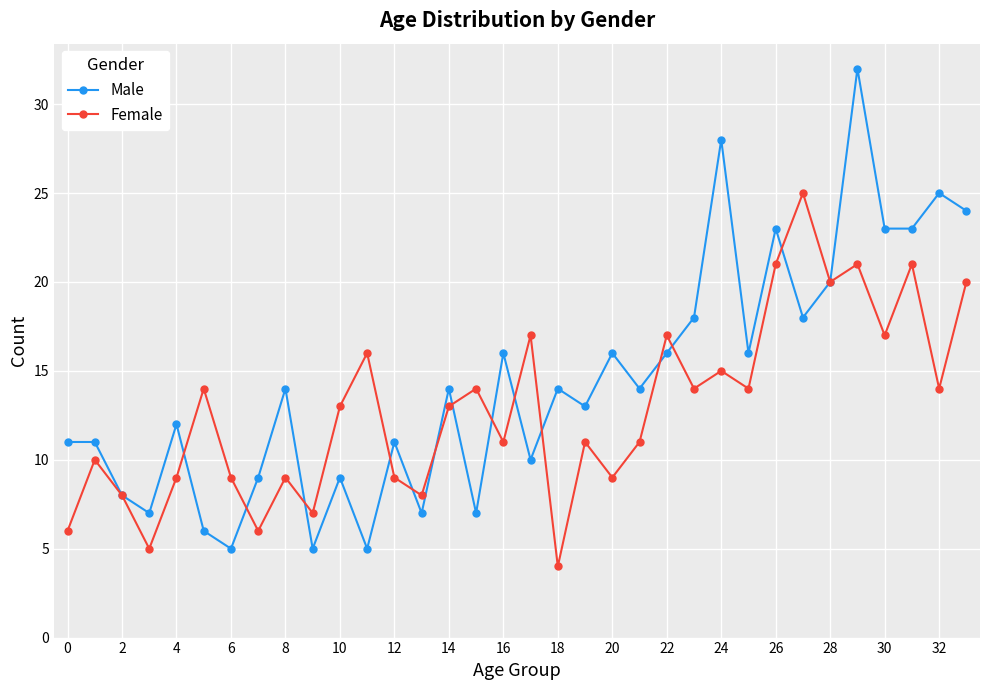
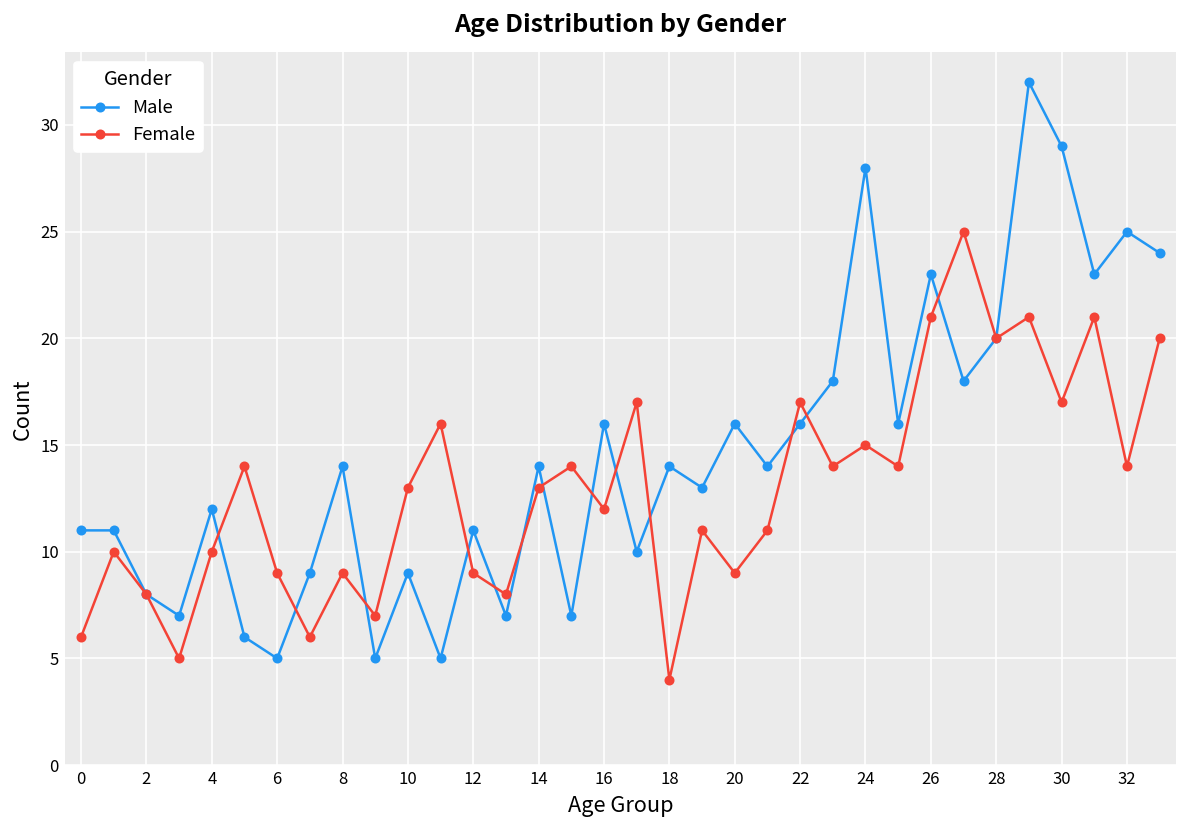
  {
    "Male": {
      "0": 11,
      "4": 12,
      "6": 5,
      "8": 14,
      "10": 9,
      "12": 11,
      "14": 14,
      "16": 16,
      "18": 14,
      "20": 16,
      "22": 16,
      "24": 28,
      "26": 23,
-     "30": 23,
+     "30": 29,
      "32": 25
    },
    "Female": {
      "0": 6,
-     "4": 9,
+     "4": 10,
      "6": 9,
      "8": 9,
      "10": 13,
      "12": 9,
      "14": 13,
-     "16": 11,
+     "16": 12,
      "18": 4,
      "20": 9,
      "22": 17,
      "24": 15,
      "26": 21,
      "30": 17,
      "32": 14
    }
  }
